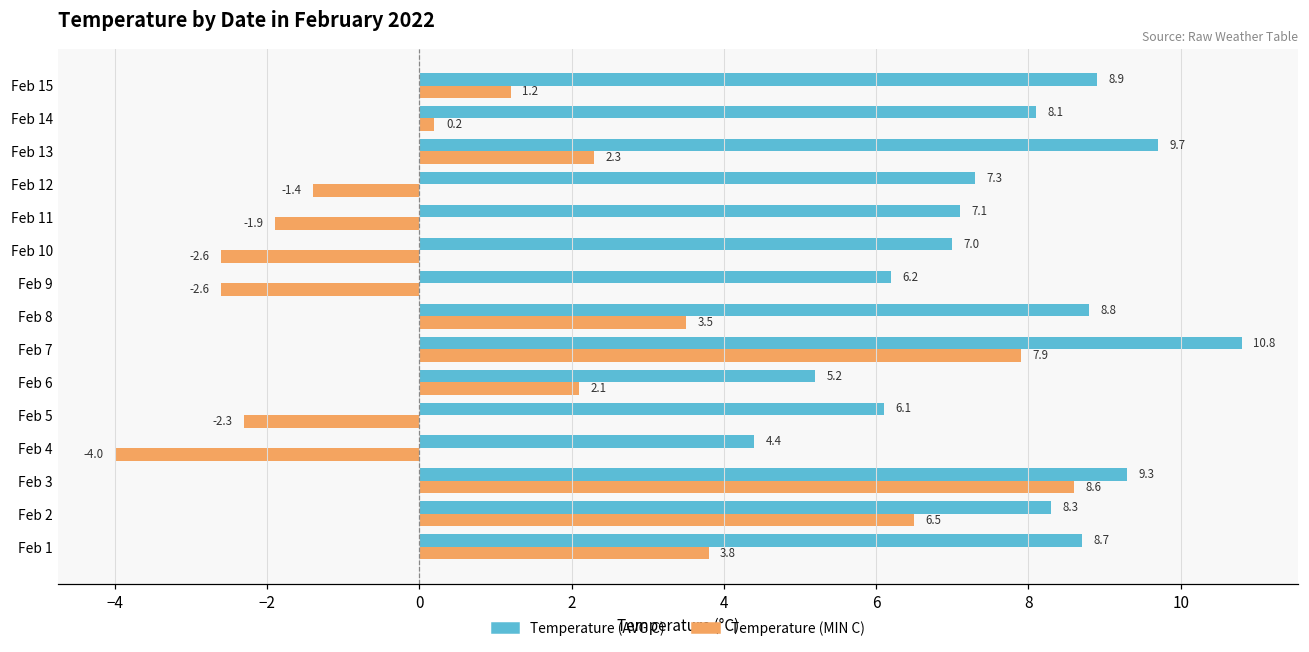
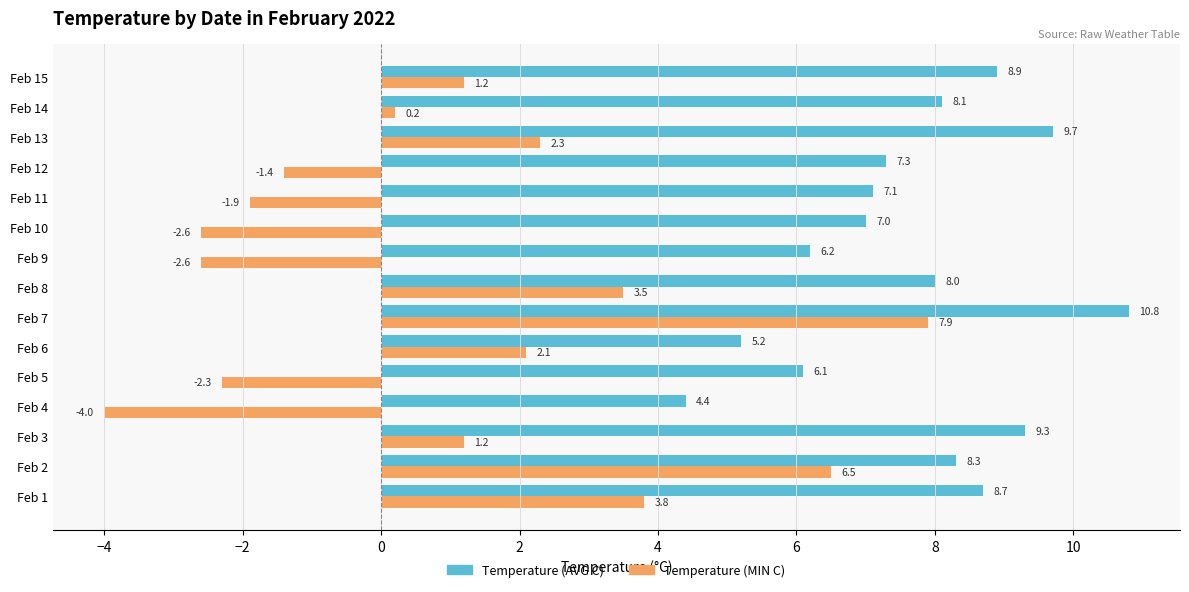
  {
    "Temperature (AVG C)": {
      "Feb 15": 8.9,
      "Feb 14": 8.1,
      "Feb 13": 9.7,
      "Feb 12": 7.3,
      "Feb 11": 7.1,
      "Feb 10": 7.0,
      "Feb 9": 6.2,
-     "Feb 8": 8.8,
+     "Feb 8": 8.0,
      "Feb 7": 10.8,
      "Feb 6": 5.2,
      "Feb 5": 6.1,
      "Feb 4": 4.4,
      "Feb 3": 9.3,
      "Feb 2": 8.3,
      "Feb 1": 8.7
    },
    "Temperature (MIN C)": {
      "Feb 15": 1.2,
      "Feb 14": 0.2,
      "Feb 13": 2.3,
      "Feb 12": -1.4,
      "Feb 11": -1.9,
      "Feb 10": -2.6,
      "Feb 9": -2.6,
      "Feb 8": 3.5,
      "Feb 7": 7.9,
      "Feb 6": 2.1,
      "Feb 5": -2.3,
      "Feb 4": -4.0,
-     "Feb 3": 8.6,
+     "Feb 3": 1.2,
      "Feb 2": 6.5,
      "Feb 1": 3.8
    }
  }
